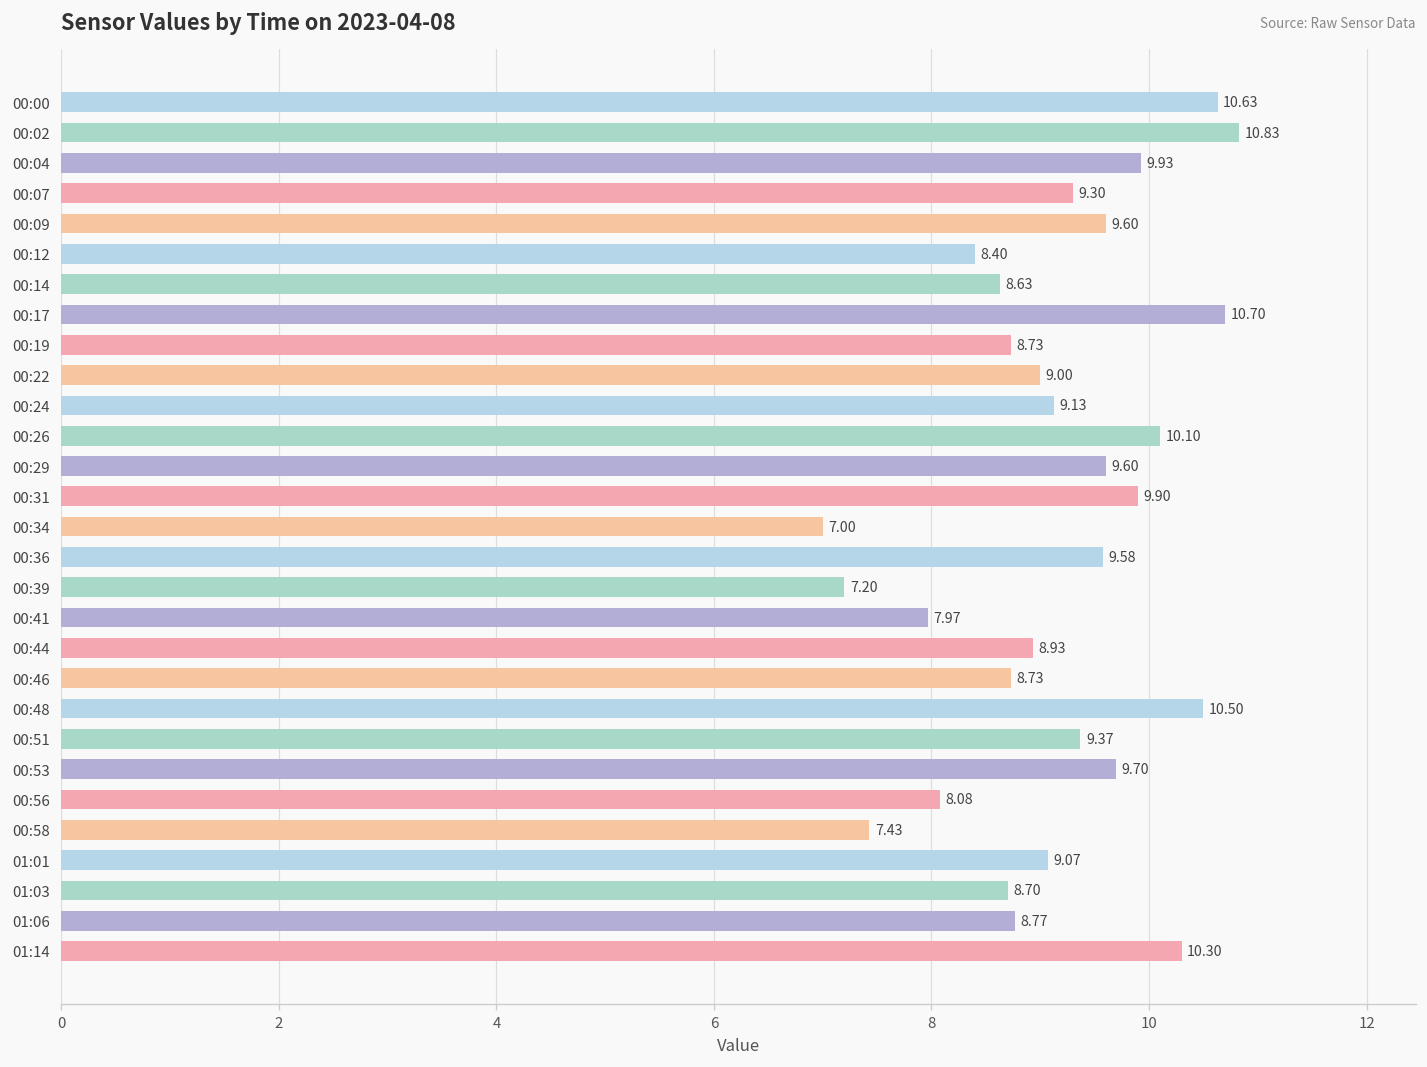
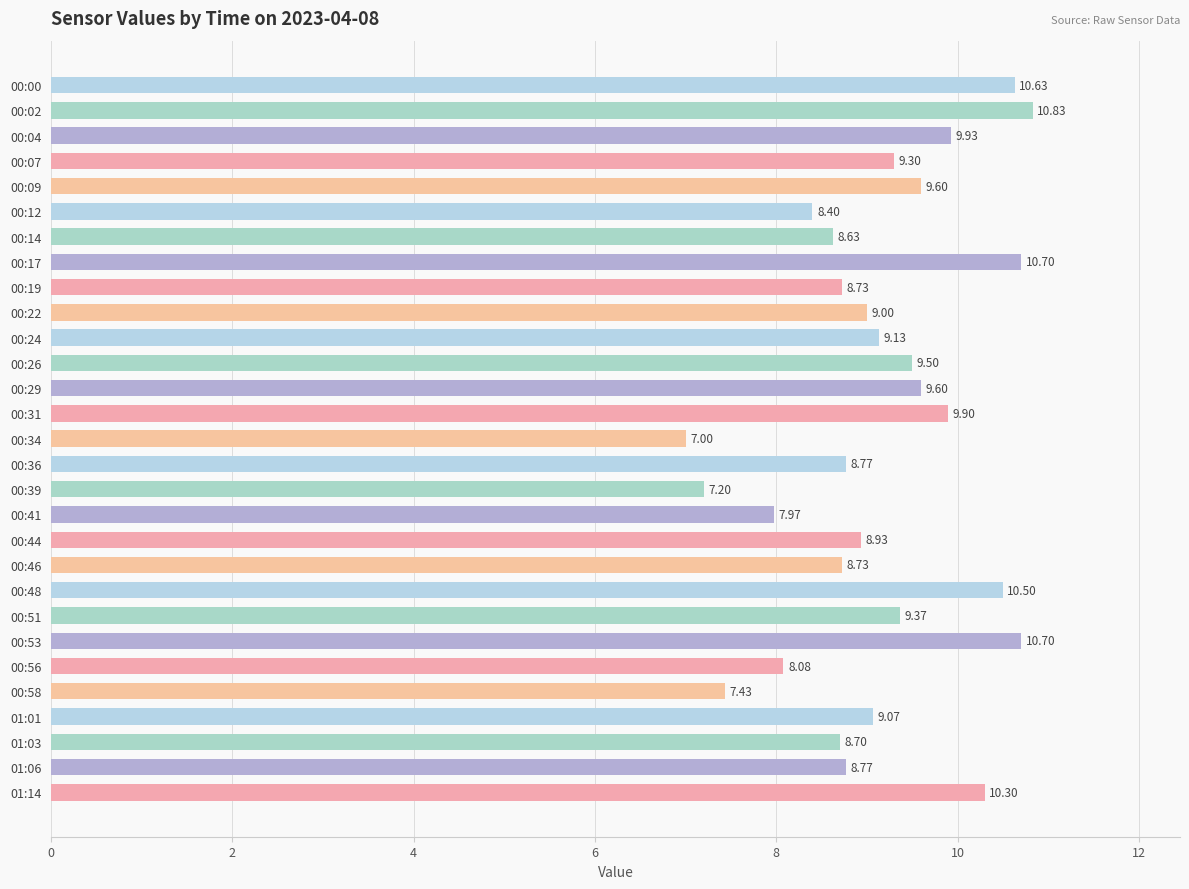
  {
    "00:00": 10.63,
    "00:02": 10.83,
    "00:04": 9.93,
    "00:07": 9.30,
    "00:09": 9.60,
    "00:12": 8.40,
    "00:14": 8.63,
    "00:17": 10.70,
    "00:19": 8.73,
    "00:22": 9.00,
    "00:24": 9.13,
-   "00:26": 10.10,
+   "00:26": 9.50,
    "00:29": 9.60,
    "00:31": 9.90,
    "00:34": 7.00,
-   "00:36": 9.58,
+   "00:36": 8.77,
    "00:39": 7.20,
    "00:41": 7.97,
    "00:44": 8.93,
    "00:46": 8.73,
    "00:48": 10.50,
    "00:51": 9.37,
-   "00:53": 9.70,
+   "00:53": 10.70,
    "00:56": 8.08,
    "00:58": 7.43,
    "01:01": 9.07,
    "01:03": 8.70,
    "01:06": 8.77,
    "01:14": 10.30
  }
